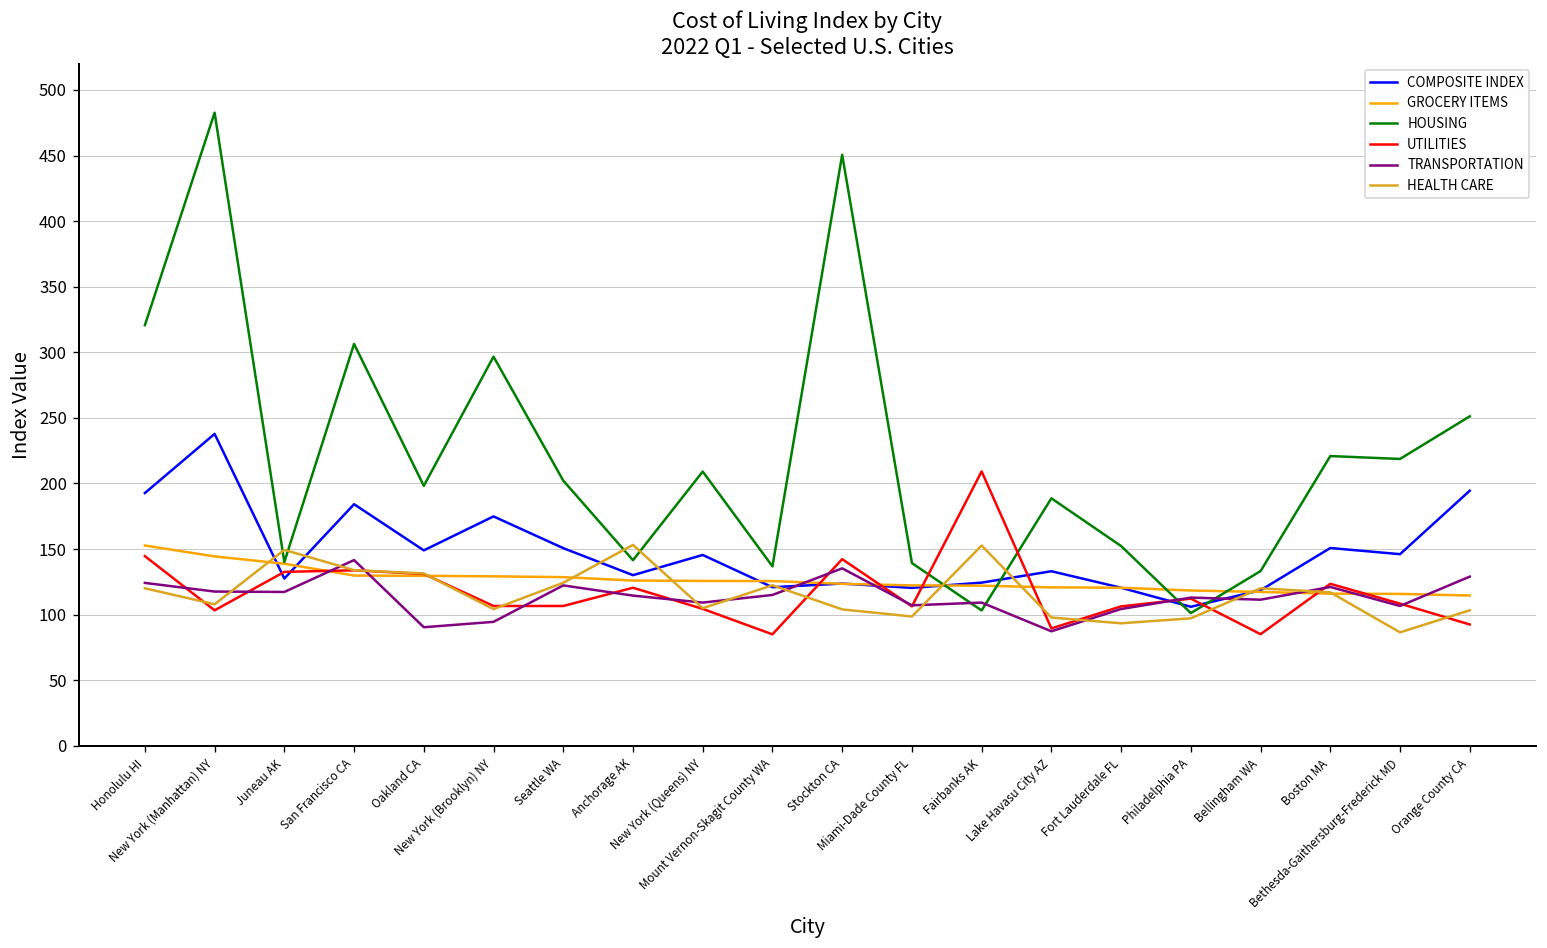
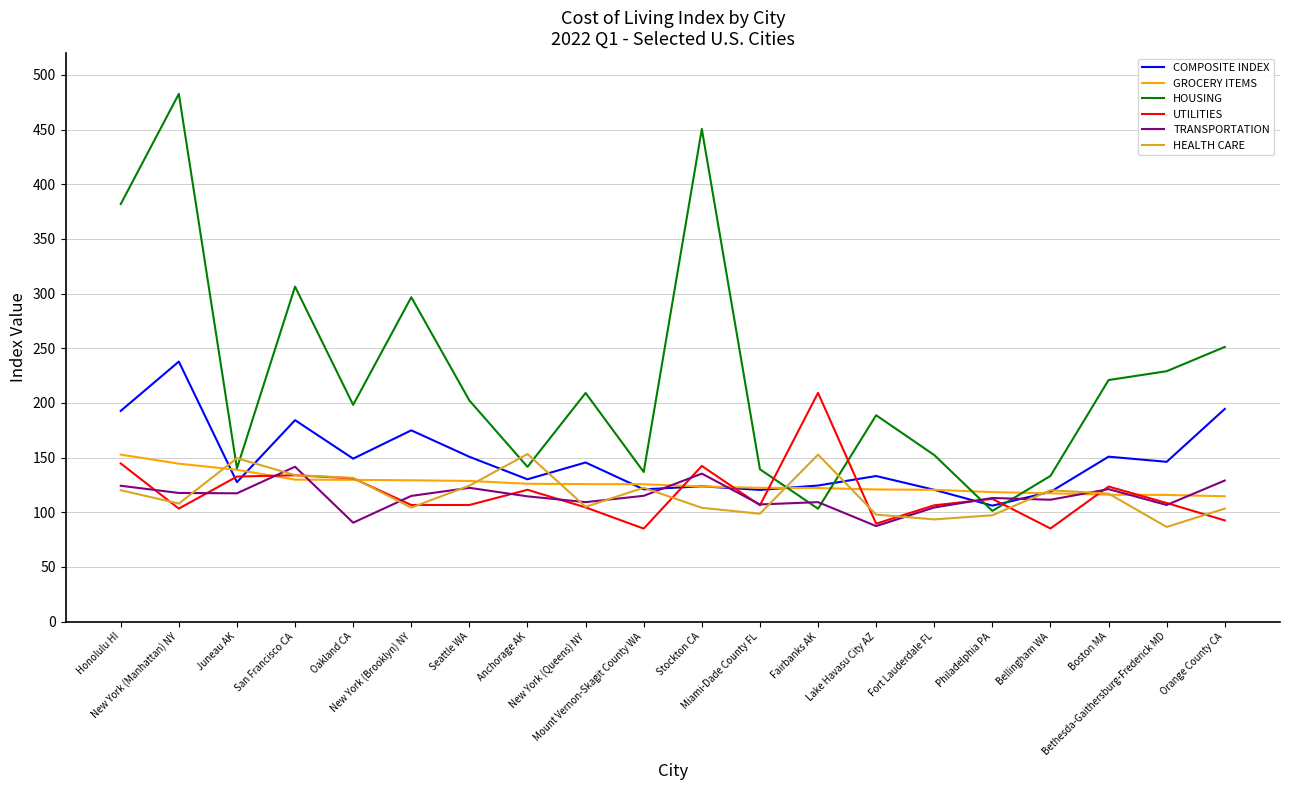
  {
    "COMPOSITE INDEX": {
      "Honolulu HI": 193,
      "New York (Manhattan) NY": 238,
      "Juneau AK": 128,
      "San Francisco CA": 184,
      "Oakland CA": 149,
      "New York (Brooklyn) NY": 175,
      "Seattle WA": 151,
      "Anchorage AK": 130,
      "New York (Queens) NY": 146,
      "Lake Havasu City AZ": 133,
      "Philadelphia PA": 106,
      "Boston MA": 151,
      "Bethesda-Gaithersburg-Frederick MD": 146,
      "Orange County CA": 195
    },
    "HOUSING": {
-     "Honolulu HI": 321,
+     "Honolulu HI": 382,
      "New York (Manhattan) NY": 483,
      "San Francisco CA": 306,
      "Oakland CA": 198,
      "New York (Brooklyn) NY": 297,
      "Seattle WA": 202,
      "Anchorage AK": 142,
      "New York (Queens) NY": 209,
      "Mount Vernon-Skagit County WA": 137,
      "Stockton CA": 451,
      "Miami-Dade County FL": 139,
      "Fairbanks AK": 103,
      "Lake Havasu City AZ": 189,
      "Fort Lauderdale FL": 152,
      "Philadelphia PA": 101,
      "Bellingham WA": 133,
      "Boston MA": 221,
-     "Bethesda-Gaithersburg-Frederick MD": 219,
+     "Bethesda-Gaithersburg-Frederick MD": 229,
      "Orange County CA": 251
    },
    "UTILITIES": {
      "Honolulu HI": 145,
      "New York (Manhattan) NY": 103,
      "Juneau AK": 133,
      "New York (Brooklyn) NY": 107,
      "Seattle WA": 107,
      "Anchorage AK": 121,
      "Mount Vernon-Skagit County WA": 85,
      "Stockton CA": 142,
      "Fairbanks AK": 209,
      "Bellingham WA": 85,
      "Boston MA": 124,
      "Orange County CA": 93
    },
    "TRANSPORTATION": {
      "Honolulu HI": 124,
      "New York (Manhattan) NY": 118,
      "Juneau AK": 117,
      "San Francisco CA": 142,
      "Oakland CA": 90,
-     "New York (Brooklyn) NY": 95,
+     "New York (Brooklyn) NY": 115,
      "Anchorage AK": 115,
      "New York (Queens) NY": 109,
      "Mount Vernon-Skagit County WA": 115,
      "Stockton CA": 135,
      "Fairbanks AK": 109,
      "Bellingham WA": 111,
      "Boston MA": 121,
      "Orange County CA": 129
    }
  }
